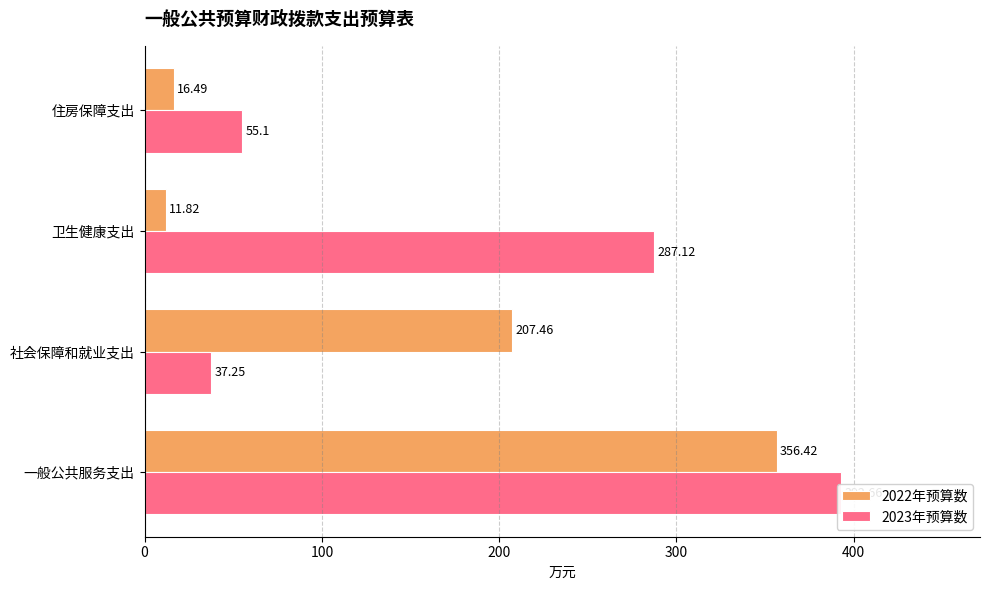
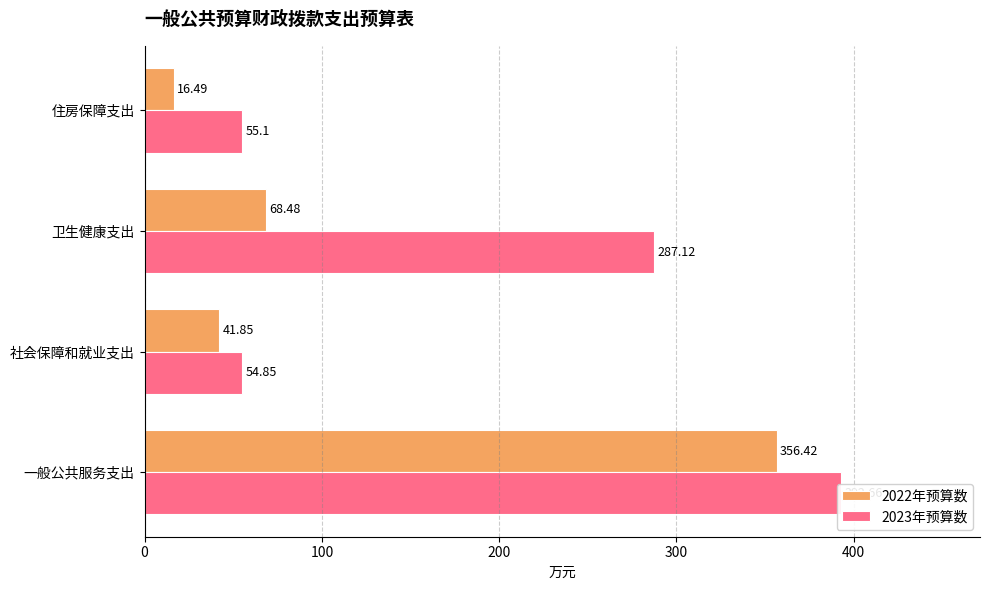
  {
    "2022年预算数": {
      "住房保障支出": 16.49,
-     "卫生健康支出": 11.82,
-     "社会保障和就业支出": 207.46,
+     "卫生健康支出": 68.48,
+     "社会保障和就业支出": 41.85,
      "一般公共服务支出": 356.42
    },
    "2023年预算数": {
      "住房保障支出": 55.1,
      "卫生健康支出": 287.12,
-     "社会保障和就业支出": 37.25
+     "社会保障和就业支出": 54.85
    }
  }
